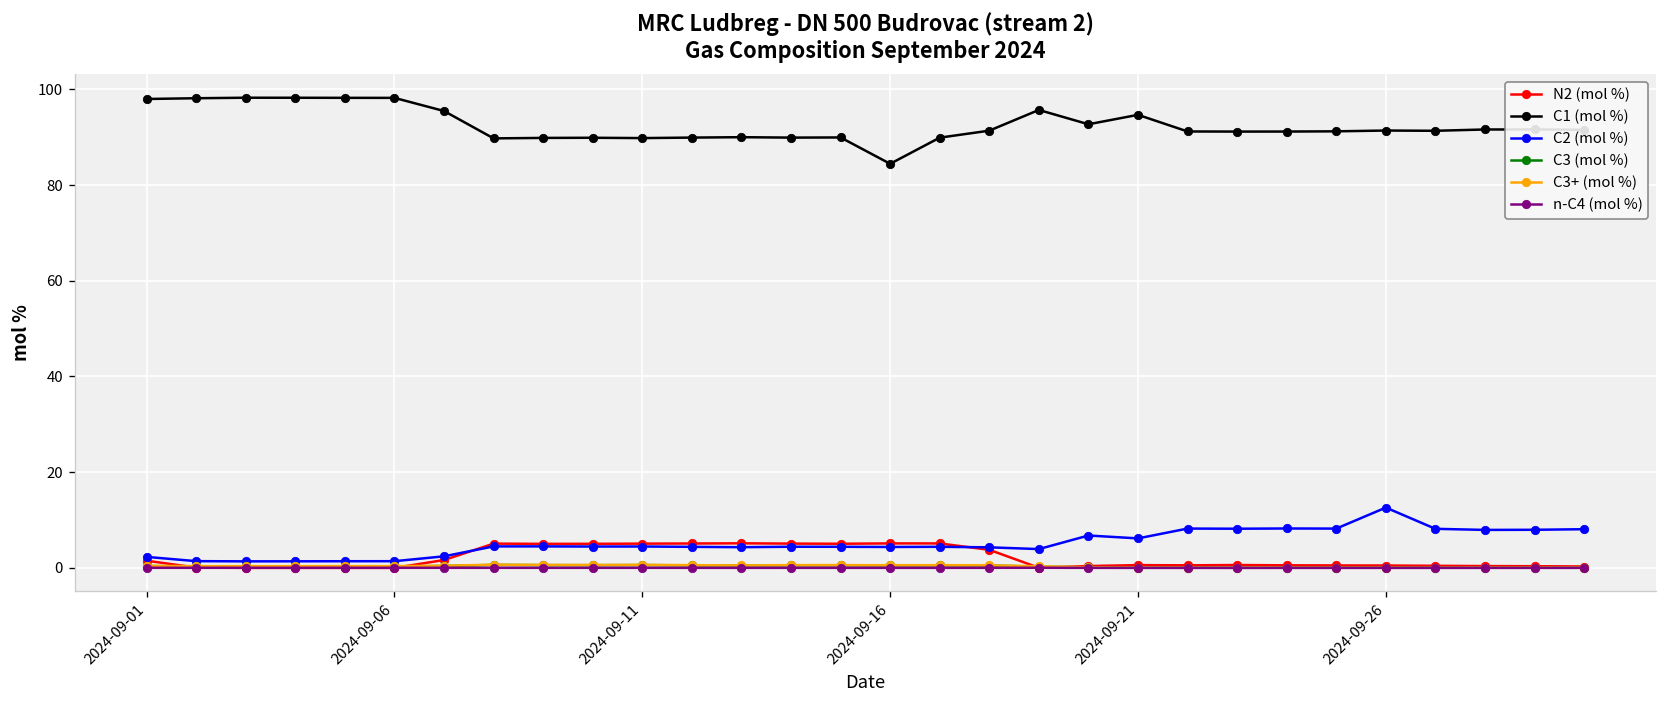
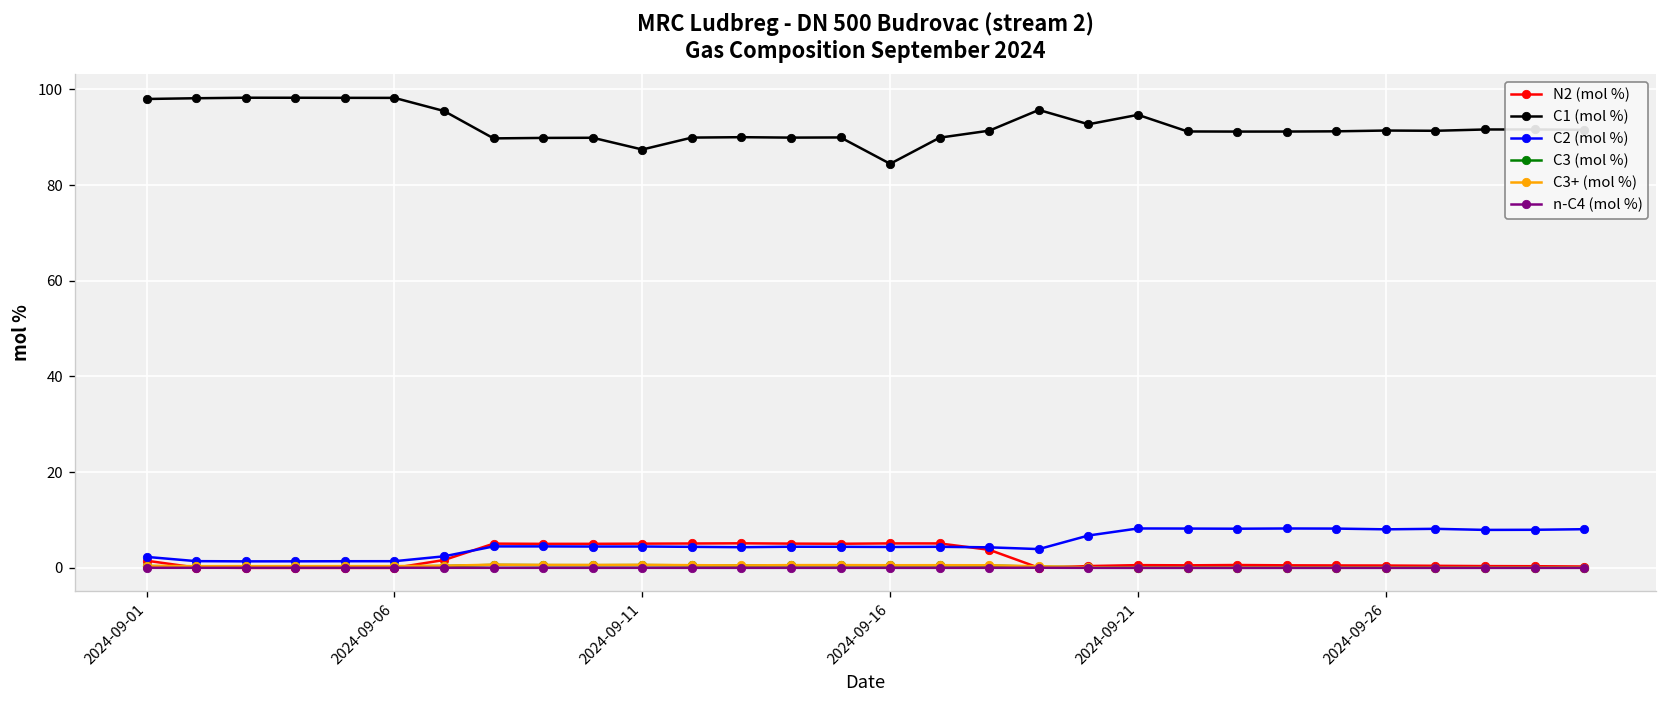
  {
    "N2 (mol %)": {
      "2024-09-01": 2,
      "2024-09-16": 5
    },
    "C1 (mol %)": {
      "2024-09-01": 98,
      "2024-09-06": 98,
-     "2024-09-11": 90,
+     "2024-09-11": 87,
      "2024-09-16": 84,
      "2024-09-21": 95,
      "2024-09-26": 91
    },
    "C2 (mol %)": {
      "2024-09-01": 2,
      "2024-09-06": 1,
      "2024-09-16": 4,
-     "2024-09-21": 6,
-     "2024-09-26": 13
+     "2024-09-21": 8,
+     "2024-09-26": 8
    }
  }
